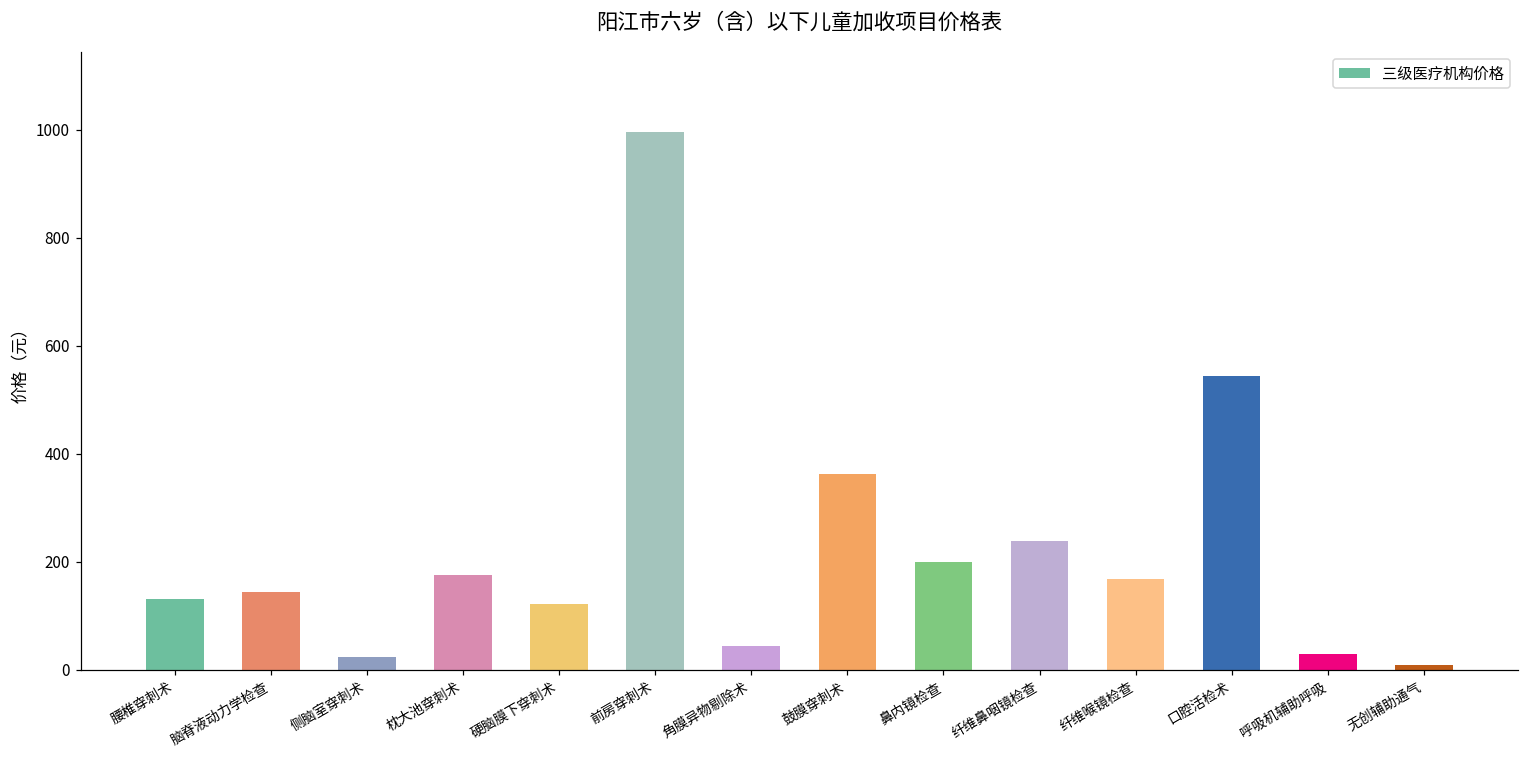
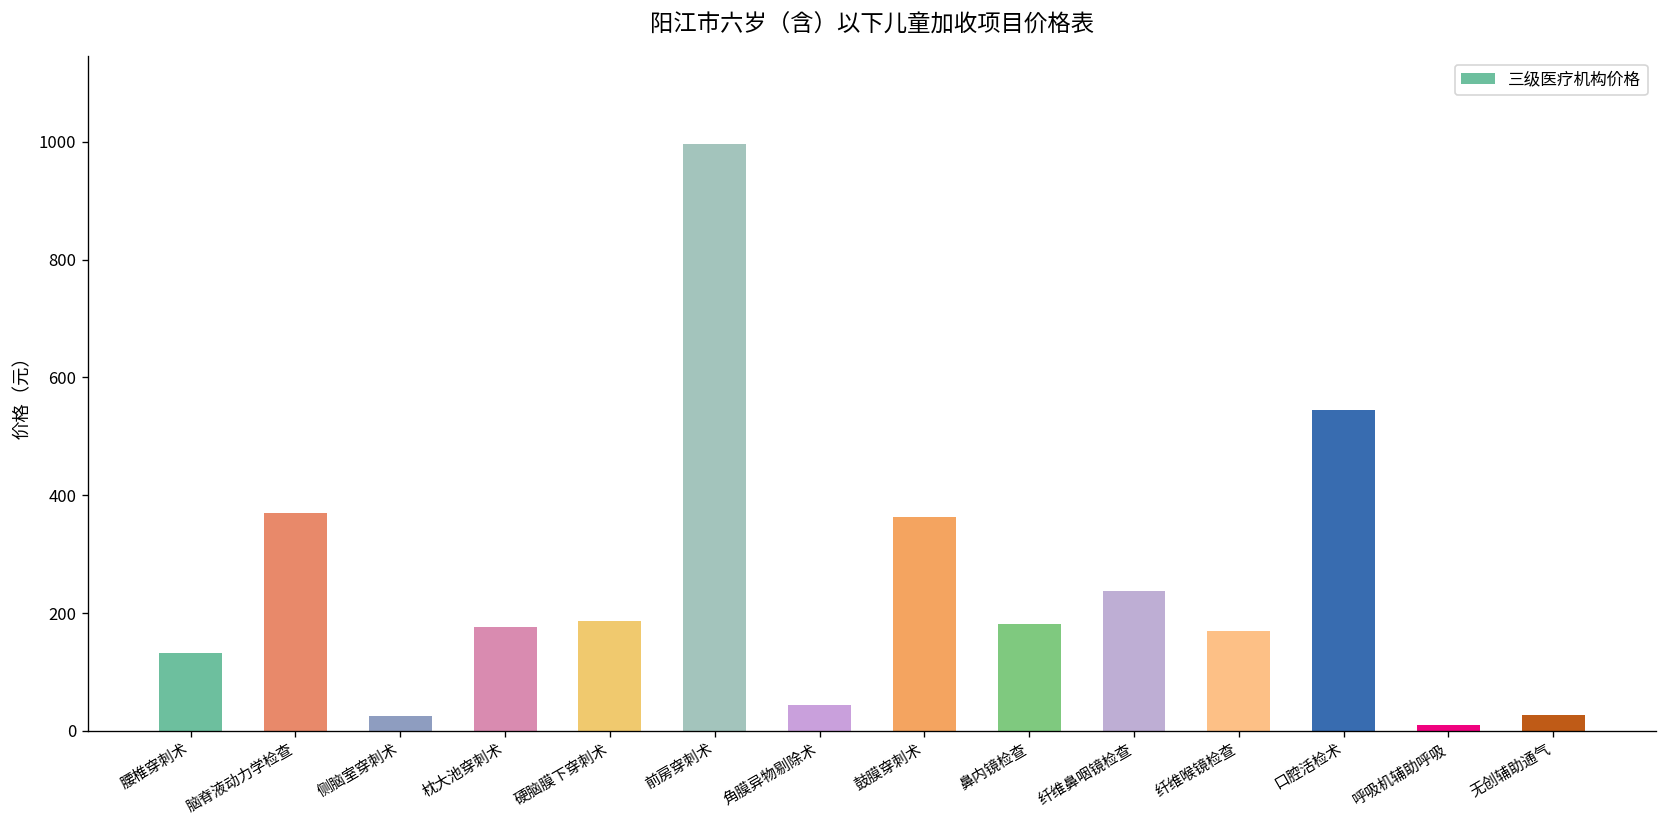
  {
    "腰椎穿刺术": 130,
-   "脑脊液动力学检查": 150,
+   "脑脊液动力学检查": 370,
    "侧脑室穿刺术": 20,
    "枕大池穿刺术": 180,
-   "硬脑膜下穿刺术": 120,
+   "硬脑膜下穿刺术": 190,
    "前房穿刺术": 1000,
    "角膜异物剔除术": 40,
    "鼓膜穿刺术": 360,
-   "鼻内镜检查": 200,
+   "鼻内镜检查": 180,
    "纤维鼻咽镜检查": 240,
    "纤维喉镜检查": 170,
    "口腔活检术": 540,
-   "呼吸机辅助呼吸": 30,
-   "无创辅助通气": 10
+   "呼吸机辅助呼吸": 10,
+   "无创辅助通气": 30
  }
